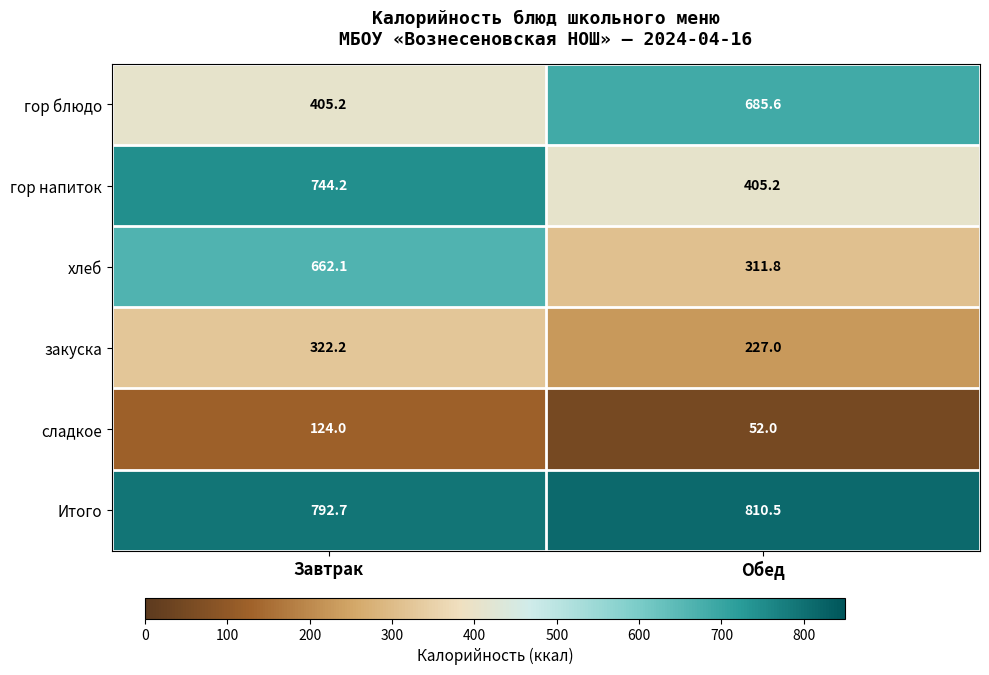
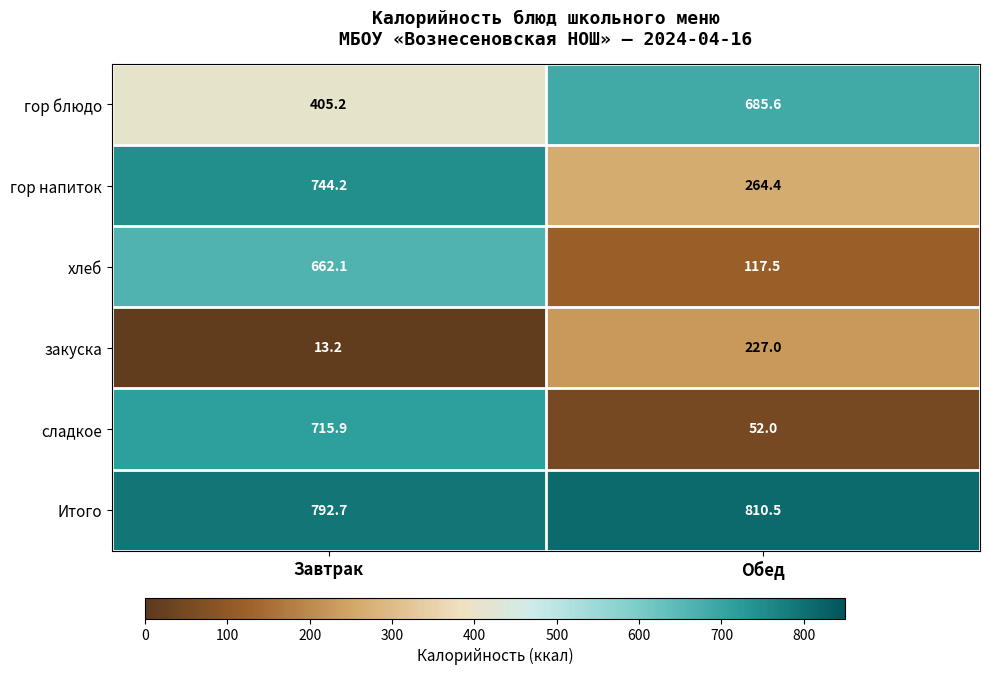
  {
    "гор блюдо": {
      "Завтрак": 405.2,
      "Обед": 685.6
    },
    "гор напиток": {
      "Завтрак": 744.2,
-     "Обед": 405.2
+     "Обед": 264.4
    },
    "хлеб": {
      "Завтрак": 662.1,
-     "Обед": 311.8
+     "Обед": 117.5
    },
    "закуска": {
-     "Завтрак": 322.2,
+     "Завтрак": 13.2,
      "Обед": 227.0
    },
    "сладкое": {
-     "Завтрак": 124.0,
+     "Завтрак": 715.9,
      "Обед": 52.0
    },
    "Итого": {
      "Завтрак": 792.7,
      "Обед": 810.5
    }
  }
